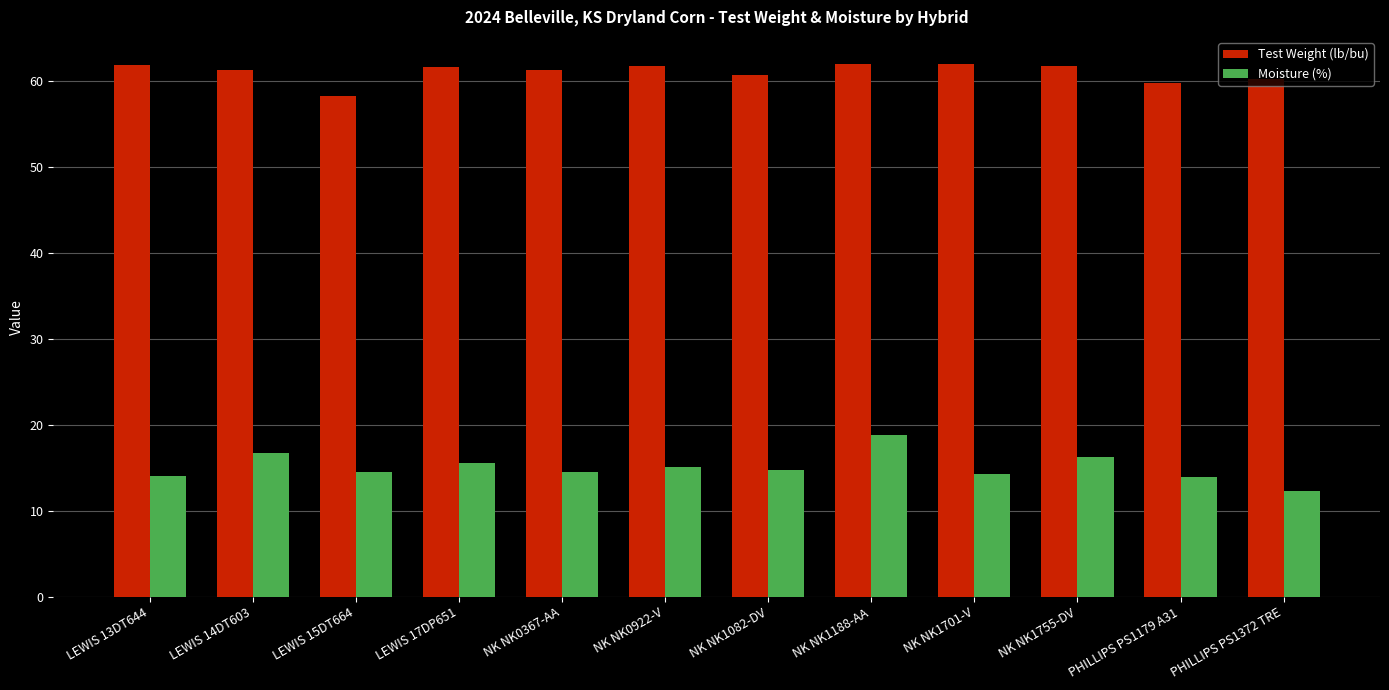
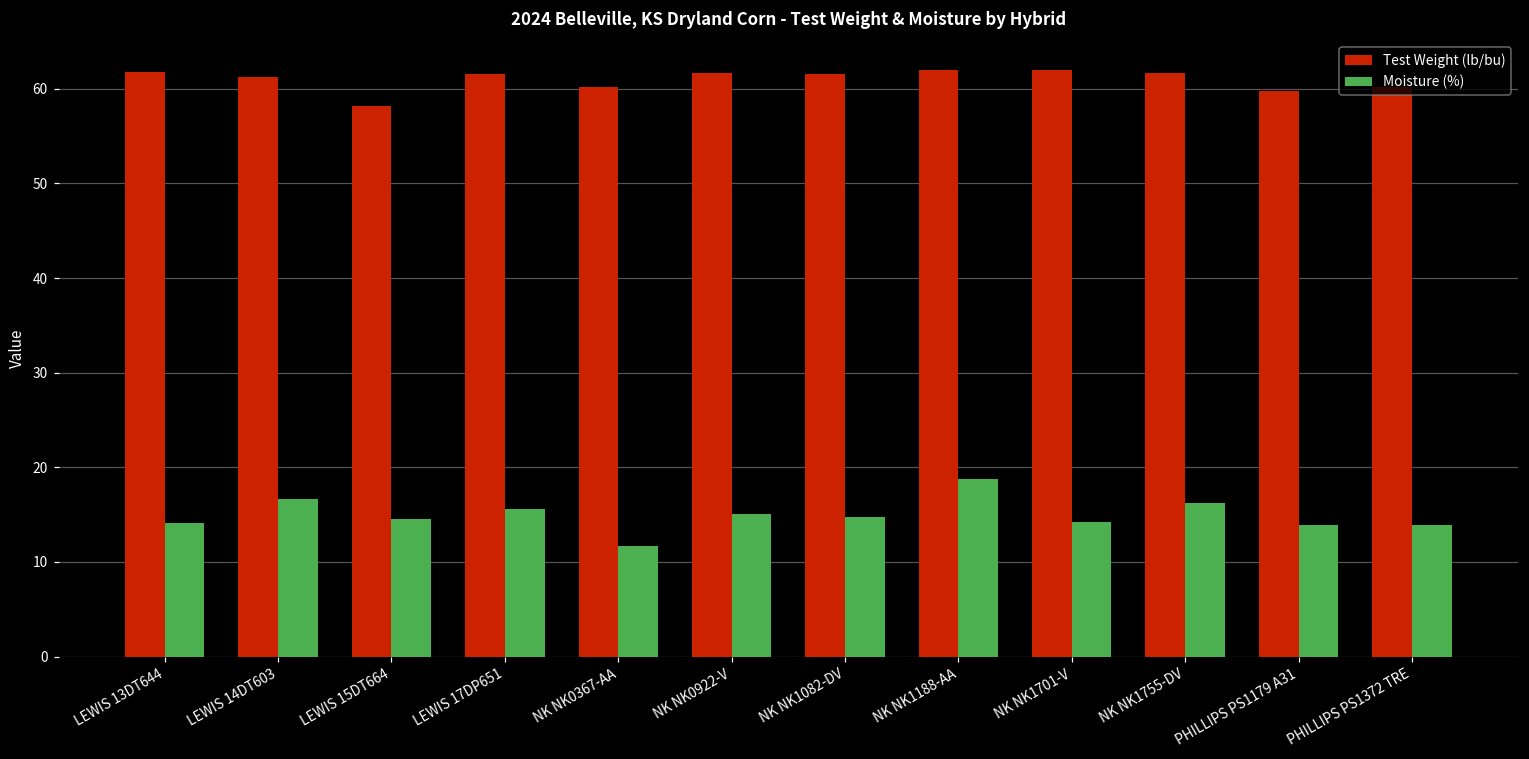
  {
    "Test Weight (lb/bu)": {
      "LEWIS 13DT644": 62,
      "LEWIS 14DT603": 61,
      "LEWIS 15DT664": 58,
      "LEWIS 17DP651": 62,
-     "NK NK0367-AA": 61,
+     "NK NK0367-AA": 60,
      "NK NK0922-V": 62,
-     "NK NK1082-DV": 61,
+     "NK NK1082-DV": 62,
      "NK NK1188-AA": 62,
      "NK NK1701-V": 62,
      "NK NK1755-DV": 62,
      "PHILLIPS PS1179 A31": 60
    },
    "Moisture (%)": {
      "LEWIS 13DT644": 14,
      "LEWIS 14DT603": 17,
      "LEWIS 15DT664": 15,
      "LEWIS 17DP651": 16,
-     "NK NK0367-AA": 15,
+     "NK NK0367-AA": 12,
      "NK NK0922-V": 15,
      "NK NK1082-DV": 15,
      "NK NK1188-AA": 19,
      "NK NK1701-V": 14,
      "NK NK1755-DV": 16,
      "PHILLIPS PS1179 A31": 14,
-     "PHILLIPS PS1372 TRE": 12
+     "PHILLIPS PS1372 TRE": 14
    }
  }
